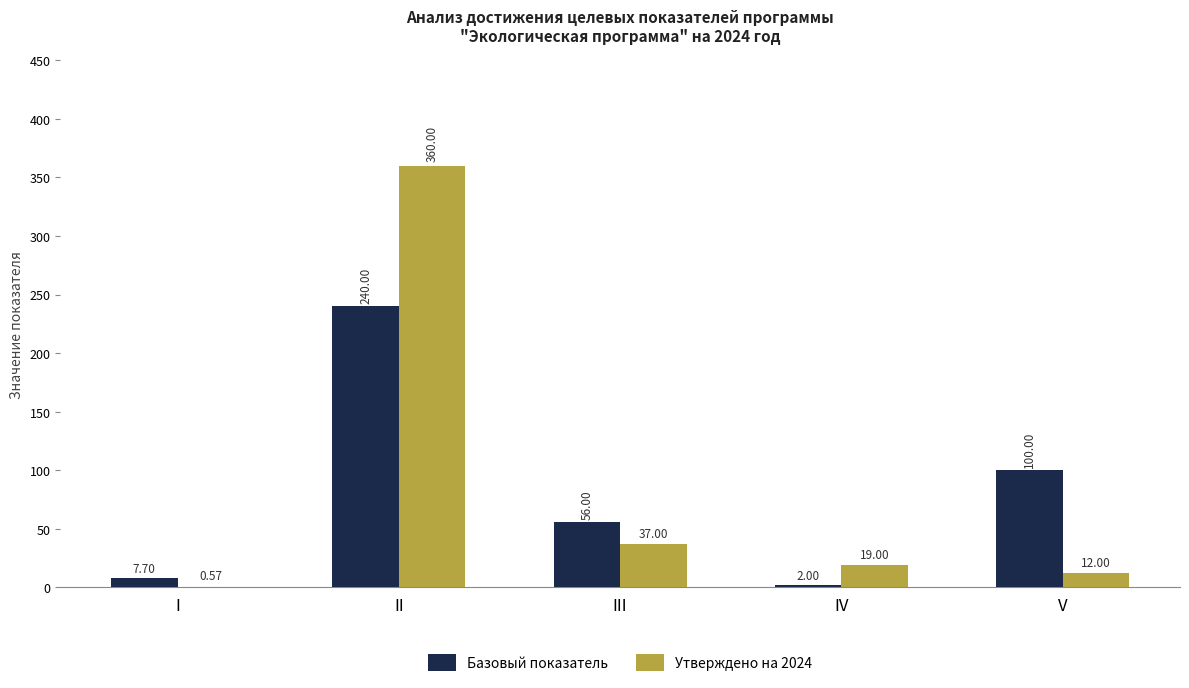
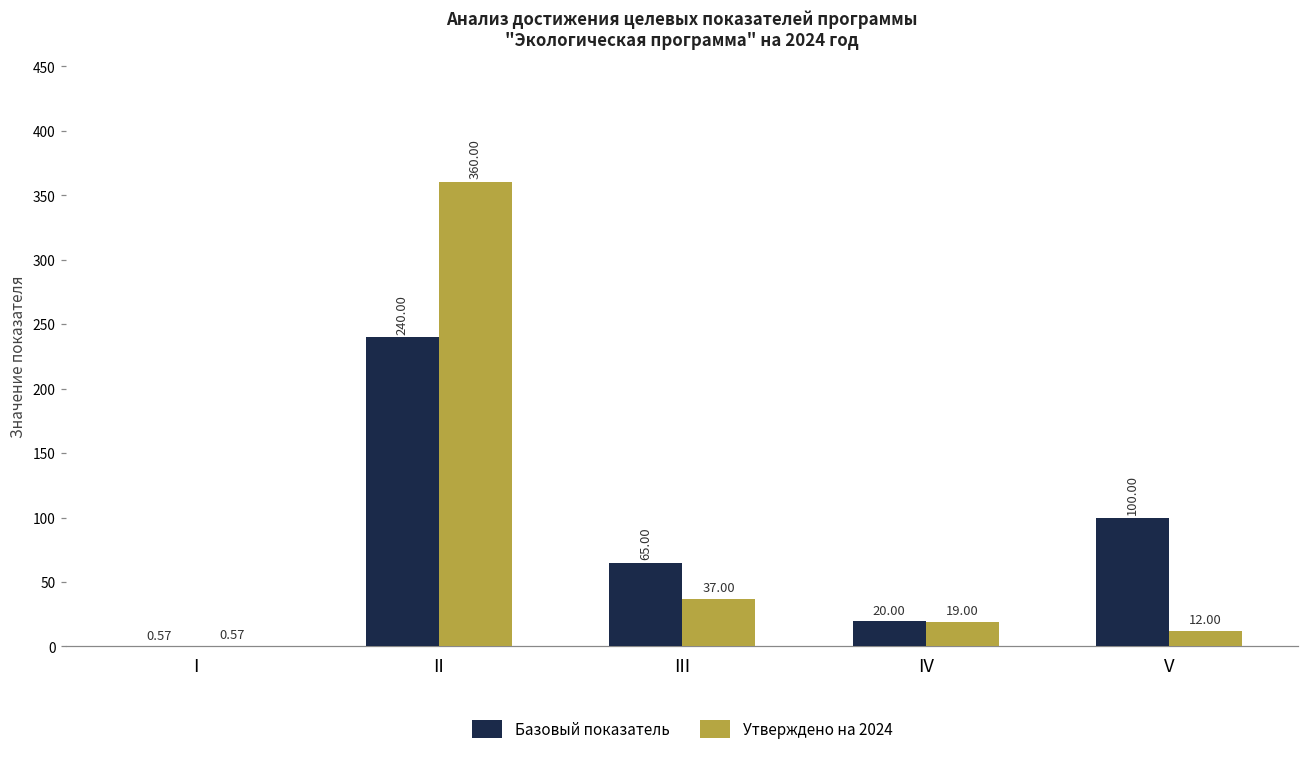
  {
    "Базовый показатель": {
-     "I": 7.70,
+     "I": 0.57,
      "II": 240.00,
-     "III": 56.00,
-     "IV": 2.00,
+     "III": 65.00,
+     "IV": 20.00,
      "V": 100.00
    },
    "Утверждено на 2024": {
      "I": 0.57,
      "II": 360.00,
      "III": 37.00,
      "IV": 19.00,
      "V": 12.00
    }
  }
